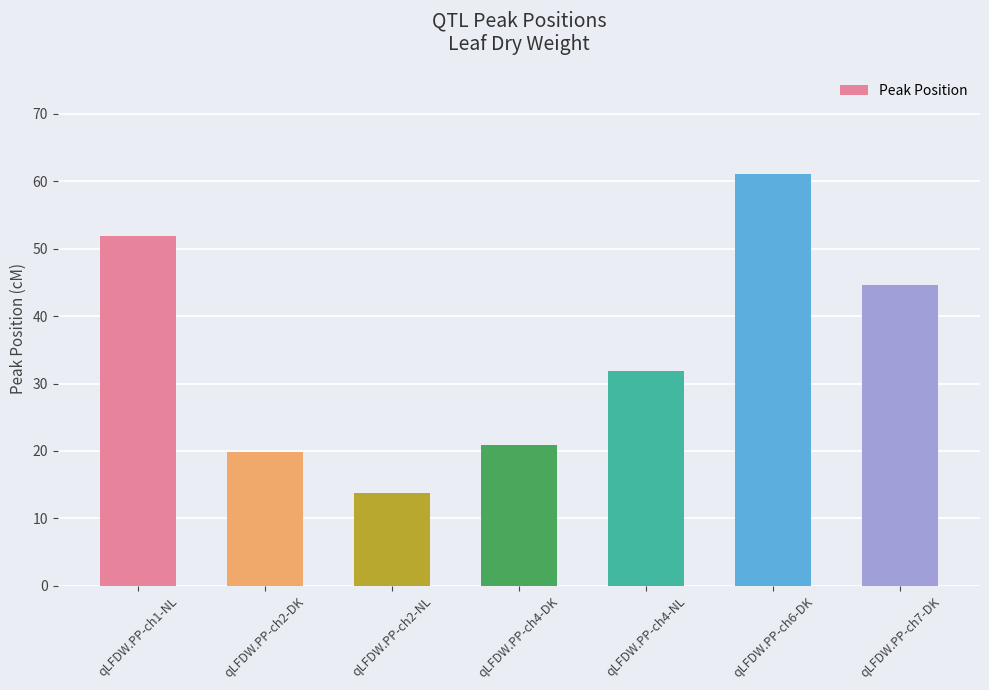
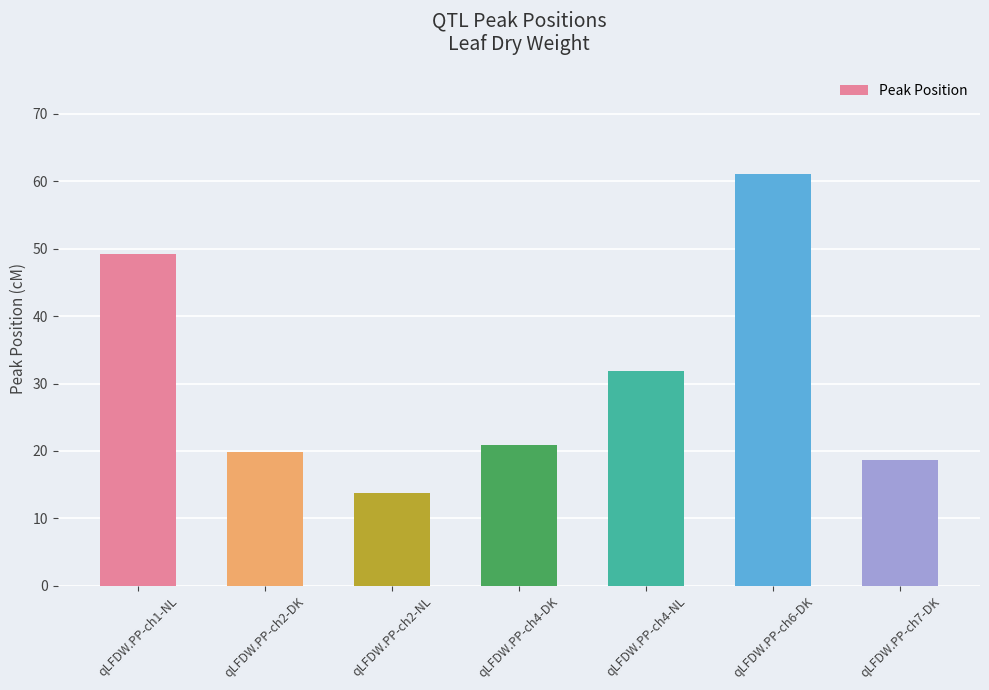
  {
-   "qLFDW.PP-ch1-NL": 52,
+   "qLFDW.PP-ch1-NL": 49,
    "qLFDW.PP-ch2-DK": 20,
    "qLFDW.PP-ch2-NL": 14,
    "qLFDW.PP-ch4-DK": 21,
    "qLFDW.PP-ch4-NL": 32,
    "qLFDW.PP-ch6-DK": 61,
-   "qLFDW.PP-ch7-DK": 45
+   "qLFDW.PP-ch7-DK": 19
  }
